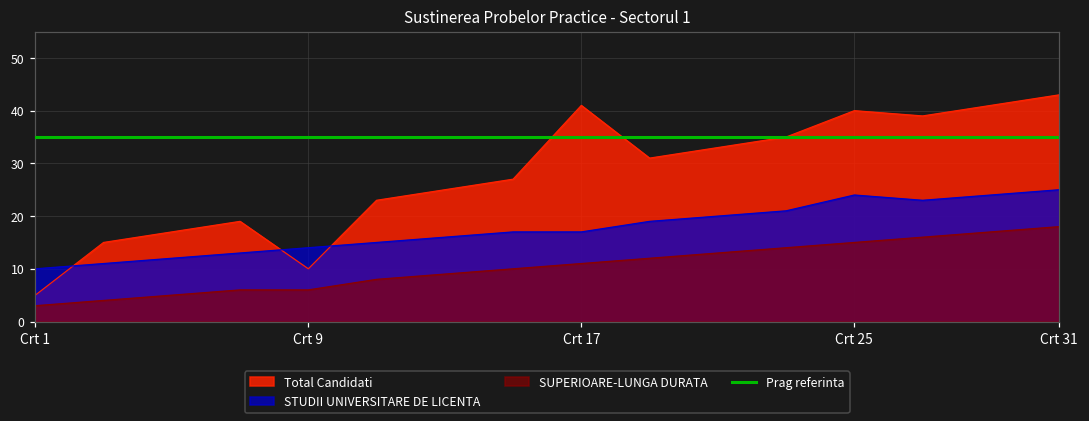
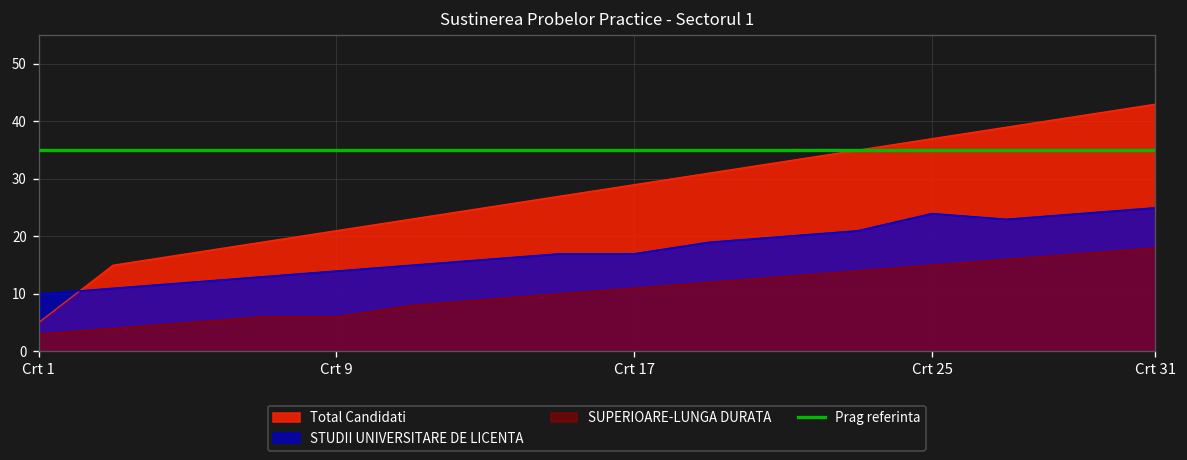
  {
    "Total Candidati": {
      "Crt 1": 5,
-     "Crt 9": 10,
-     "Crt 17": 41,
-     "Crt 25": 40,
+     "Crt 9": 21,
+     "Crt 17": 29,
+     "Crt 25": 37,
      "Crt 31": 43
    },
    "STUDII UNIVERSITARE DE LICENTA": {
      "Crt 1": 10,
      "Crt 9": 14,
      "Crt 17": 17,
      "Crt 25": 24,
      "Crt 31": 25
    },
    "SUPERIOARE-LUNGA DURATA": {
      "Crt 1": 3,
      "Crt 9": 6,
      "Crt 17": 11,
      "Crt 25": 15,
      "Crt 31": 18
    }
  }
